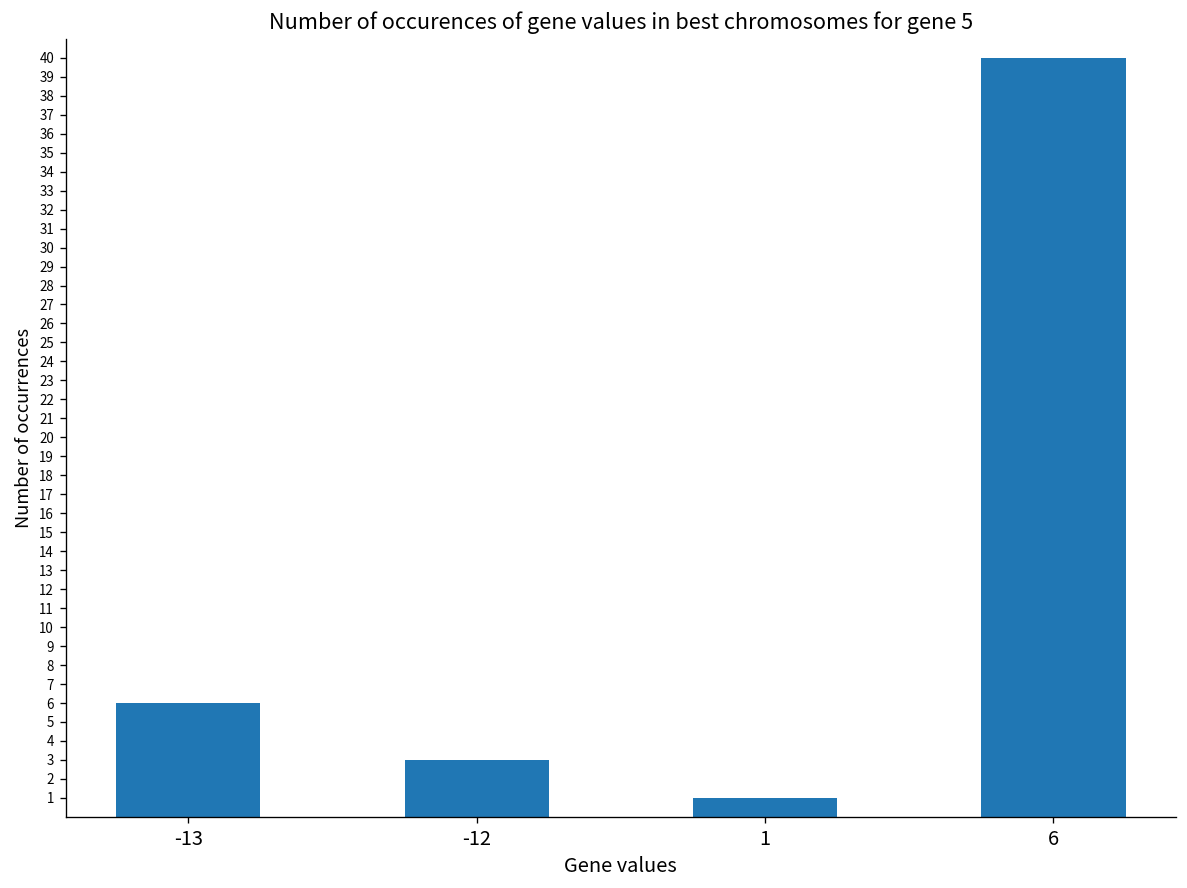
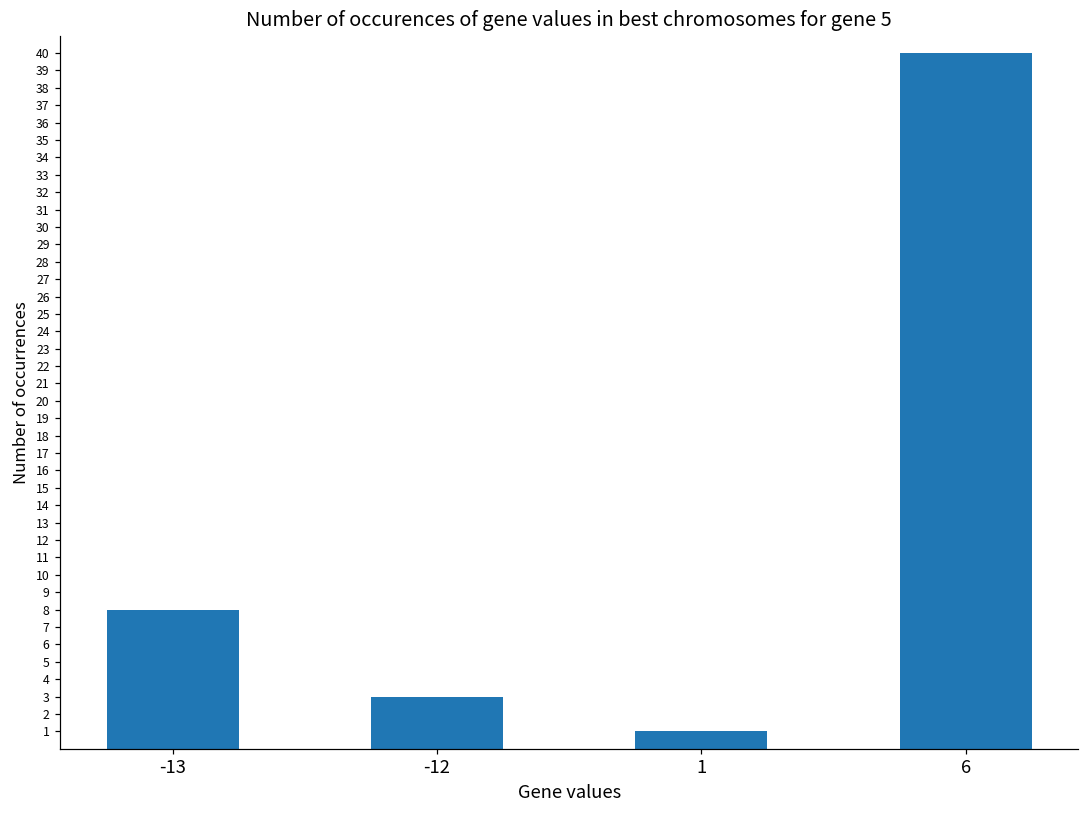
  {
-   "-13": 6,
+   "-13": 8,
    "-12": 3,
    "1": 1,
    "6": 40
  }
